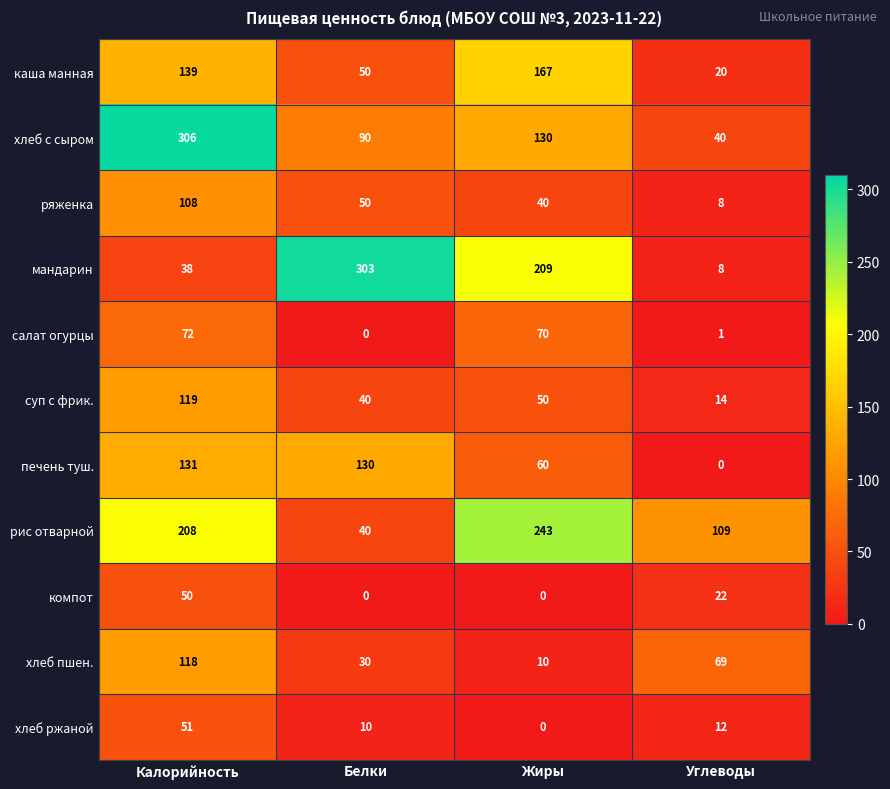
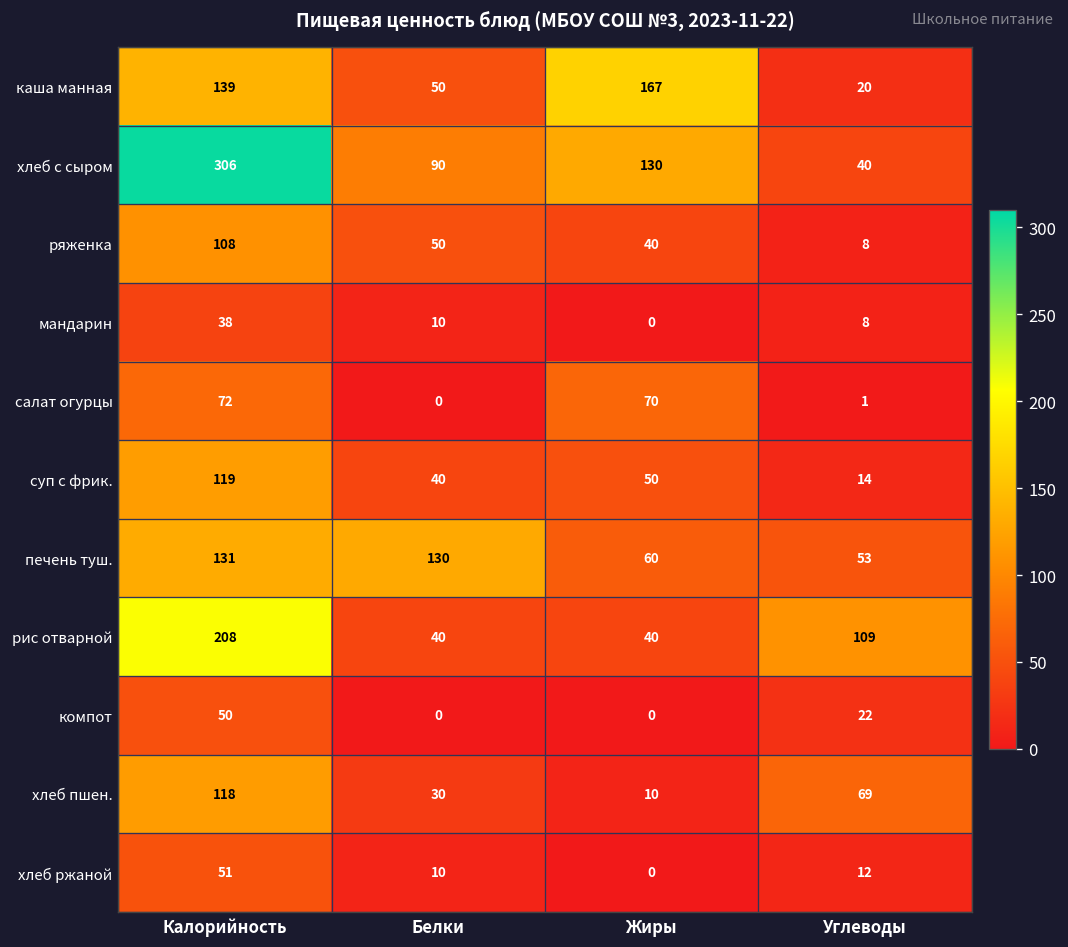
  {
    "каша манная": {
      "Калорийность": 139,
      "Белки": 50,
      "Жиры": 167,
      "Углеводы": 20
    },
    "хлеб с сыром": {
      "Калорийность": 306,
      "Белки": 90,
      "Жиры": 130,
      "Углеводы": 40
    },
    "ряженка": {
      "Калорийность": 108,
      "Белки": 50,
      "Жиры": 40,
      "Углеводы": 8
    },
    "мандарин": {
      "Калорийность": 38,
-     "Белки": 303,
-     "Жиры": 209,
+     "Белки": 10,
+     "Жиры": 0,
      "Углеводы": 8
    },
    "салат огурцы": {
      "Калорийность": 72,
      "Белки": 0,
      "Жиры": 70,
      "Углеводы": 1
    },
    "суп с фрик.": {
      "Калорийность": 119,
      "Белки": 40,
      "Жиры": 50,
      "Углеводы": 14
    },
    "печень туш.": {
      "Калорийность": 131,
      "Белки": 130,
      "Жиры": 60,
-     "Углеводы": 0
+     "Углеводы": 53
    },
    "рис отварной": {
      "Калорийность": 208,
      "Белки": 40,
-     "Жиры": 243,
+     "Жиры": 40,
      "Углеводы": 109
    },
    "компот": {
      "Калорийность": 50,
      "Белки": 0,
      "Жиры": 0,
      "Углеводы": 22
    },
    "хлеб пшен.": {
      "Калорийность": 118,
      "Белки": 30,
      "Жиры": 10,
      "Углеводы": 69
    },
    "хлеб ржаной": {
      "Калорийность": 51,
      "Белки": 10,
      "Жиры": 0,
      "Углеводы": 12
    }
  }
